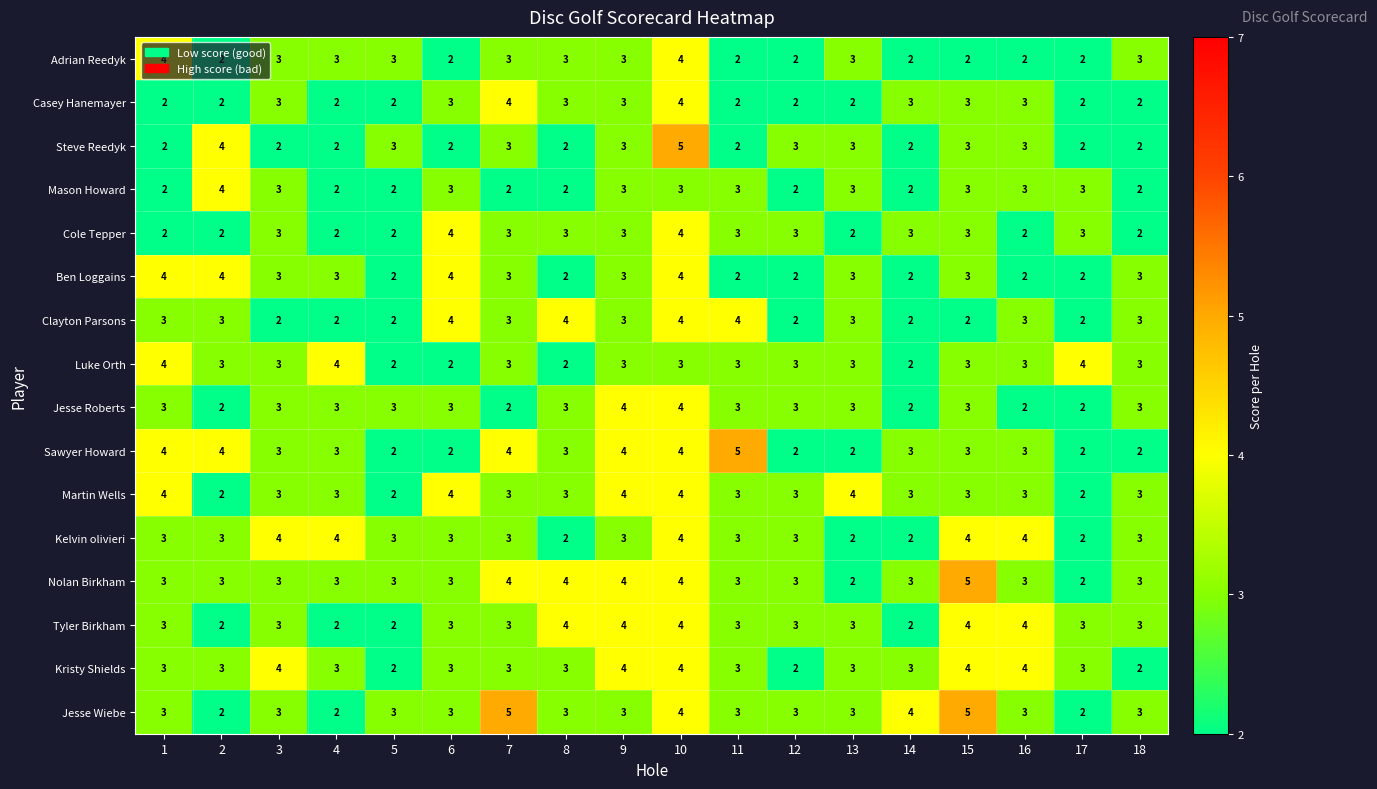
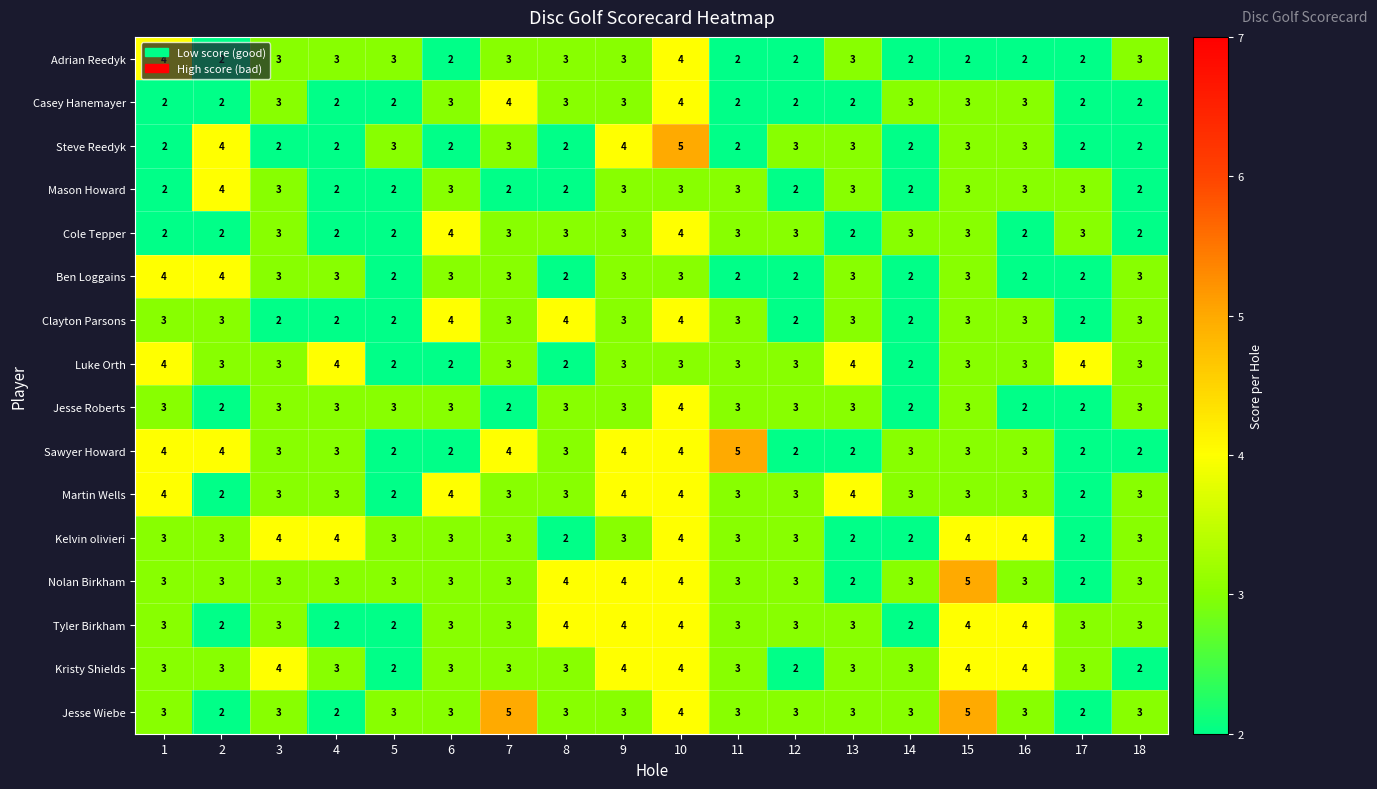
  {
    "Steve Reedyk": {
      "1": 2,
      "2": 4,
      "3": 2,
      "4": 2,
      "5": 3,
      "6": 2,
      "7": 3,
      "8": 2,
-     "9": 3,
+     "9": 4,
      "10": 5,
      "11": 2,
      "12": 3,
      "13": 3,
      "14": 2,
      "15": 3,
      "16": 3,
      "17": 2,
      "18": 2
    },
    "Ben Loggains": {
      "1": 4,
      "2": 4,
      "3": 3,
      "4": 3,
      "5": 2,
-     "6": 4,
+     "6": 3,
      "7": 3,
      "8": 2,
      "9": 3,
-     "10": 4,
+     "10": 3,
      "11": 2,
      "12": 2,
      "13": 3,
      "14": 2,
      "15": 3,
      "16": 2,
      "17": 2,
      "18": 3
    },
    "Clayton Parsons": {
      "1": 3,
      "2": 3,
      "3": 2,
      "4": 2,
      "5": 2,
      "6": 4,
      "7": 3,
      "8": 4,
      "9": 3,
      "10": 4,
-     "11": 4,
+     "11": 3,
      "12": 2,
      "13": 3,
      "14": 2,
-     "15": 2,
+     "15": 3,
      "16": 3,
      "17": 2,
      "18": 3
    },
    "Luke Orth": {
      "1": 4,
      "2": 3,
      "3": 3,
      "4": 4,
      "5": 2,
      "6": 2,
      "7": 3,
      "8": 2,
      "9": 3,
      "10": 3,
      "11": 3,
      "12": 3,
-     "13": 3,
+     "13": 4,
      "14": 2,
      "15": 3,
      "16": 3,
      "17": 4,
      "18": 3
    },
    "Jesse Roberts": {
      "1": 3,
      "2": 2,
      "3": 3,
      "4": 3,
      "5": 3,
      "6": 3,
      "7": 2,
      "8": 3,
-     "9": 4,
+     "9": 3,
      "10": 4,
      "11": 3,
      "12": 3,
      "13": 3,
      "14": 2,
      "15": 3,
      "16": 2,
      "17": 2,
      "18": 3
    },
    "Nolan Birkham": {
      "1": 3,
      "2": 3,
      "3": 3,
      "4": 3,
      "5": 3,
      "6": 3,
-     "7": 4,
+     "7": 3,
      "8": 4,
      "9": 4,
      "10": 4,
      "11": 3,
      "12": 3,
      "13": 2,
      "14": 3,
      "15": 5,
      "16": 3,
      "17": 2,
      "18": 3
    },
    "Jesse Wiebe": {
      "1": 3,
      "2": 2,
      "3": 3,
      "4": 2,
      "5": 3,
      "6": 3,
      "7": 5,
      "8": 3,
      "9": 3,
      "10": 4,
      "11": 3,
      "12": 3,
      "13": 3,
-     "14": 4,
+     "14": 3,
      "15": 5,
      "16": 3,
      "17": 2,
      "18": 3
    }
  }
